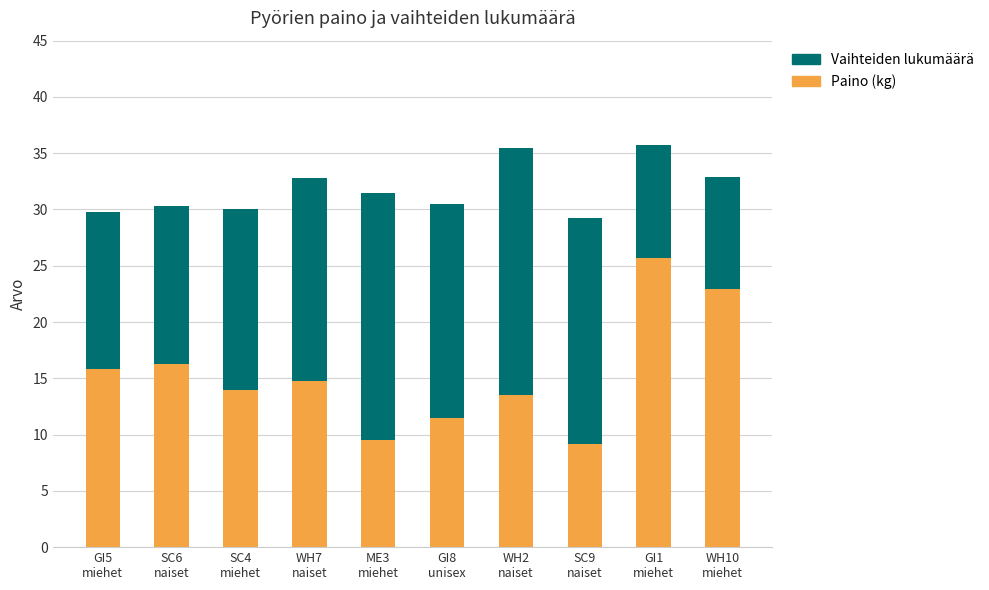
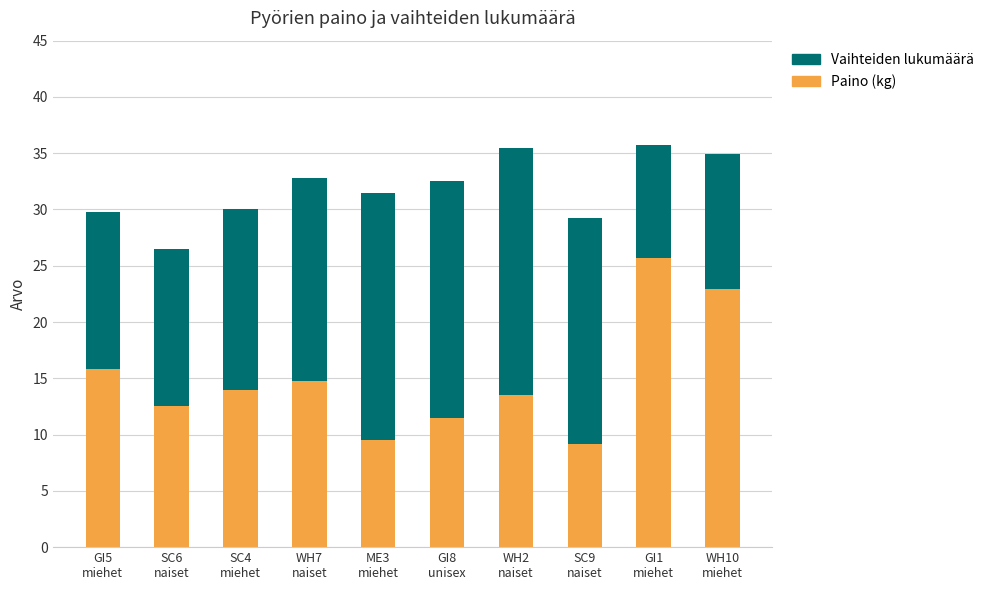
  {
    "Paino (kg)": {
      "GI5 miehet": 15.8,
-     "SC6 naiset": 16.3,
+     "SC6 naiset": 12.5,
      "SC4 miehet": 14.0,
      "WH7 naiset": 14.8,
      "ME3 miehet": 9.5,
      "GI8 unisex": 11.5,
      "WH2 naiset": 13.5,
      "SC9 naiset": 9.2,
      "GI1 miehet": 25.7,
      "WH10 miehet": 22.9
    },
    "Vaihteiden lukumäärä": {
      "GI5 miehet": 14,
      "SC6 naiset": 14,
      "SC4 miehet": 16,
      "WH7 naiset": 18,
      "ME3 miehet": 22,
-     "GI8 unisex": 19,
+     "GI8 unisex": 21,
      "WH2 naiset": 22,
      "SC9 naiset": 20,
      "GI1 miehet": 10,
-     "WH10 miehet": 10
+     "WH10 miehet": 12
    }
  }
